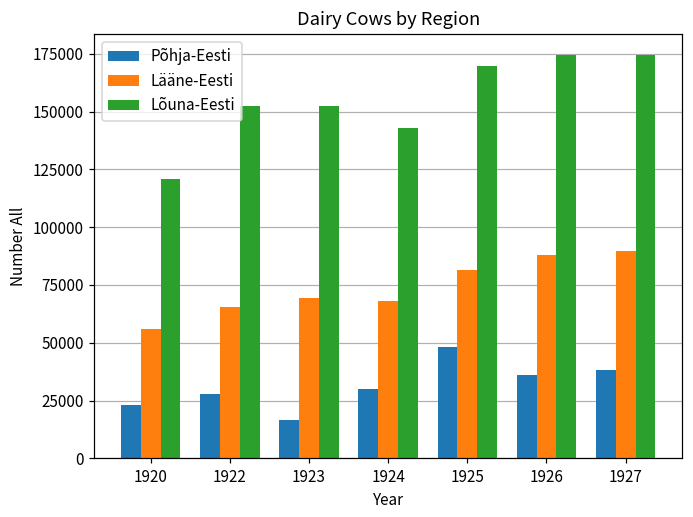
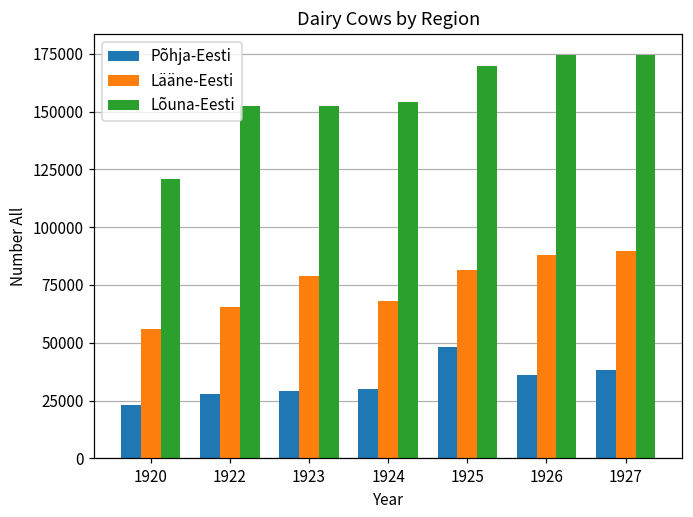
  {
    "Põhja-Eesti": {
      "1920": 23000,
      "1922": 28000,
-     "1923": 17000,
+     "1923": 29000,
      "1924": 30000,
      "1925": 48000,
      "1926": 36000,
      "1927": 38000
    },
    "Lääne-Eesti": {
      "1920": 56000,
      "1922": 65000,
-     "1923": 69000,
+     "1923": 79000,
      "1924": 68000,
      "1925": 81000,
      "1926": 88000,
      "1927": 90000
    },
    "Lõuna-Eesti": {
      "1920": 121000,
      "1922": 152000,
      "1923": 152000,
-     "1924": 143000,
+     "1924": 154000,
      "1925": 170000,
      "1926": 175000,
      "1927": 174000
    }
  }
